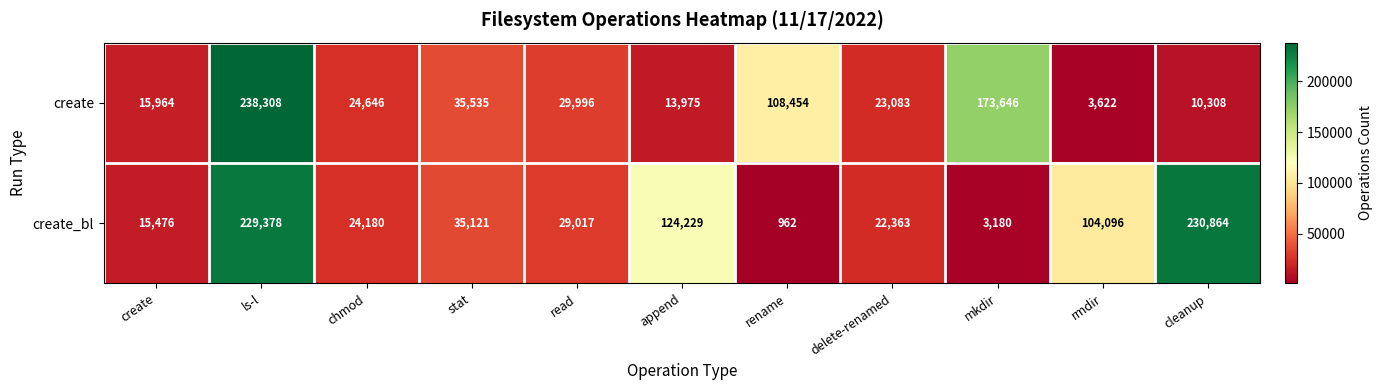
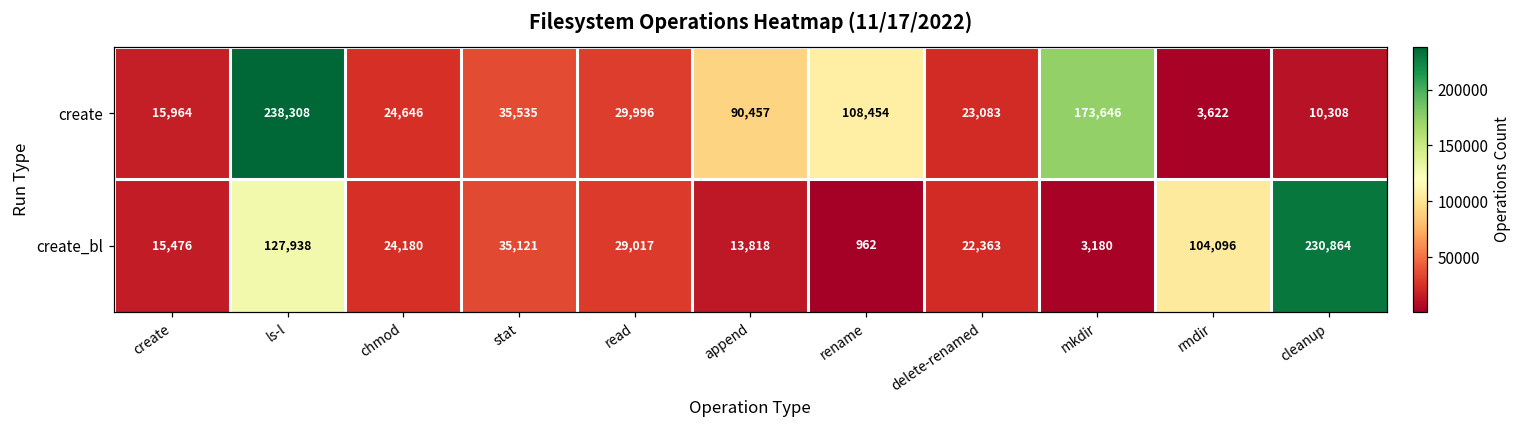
  {
    "create": {
      "create": "15,964",
      "ls-l": "238,308",
      "chmod": "24,646",
      "stat": "35,535",
      "read": "29,996",
-     "append": "13,975",
+     "append": "90,457",
      "rename": "108,454",
      "delete-renamed": "23,083",
      "mkdir": "173,646",
      "rmdir": "3,622",
      "cleanup": "10,308"
    },
    "create_bl": {
      "create": "15,476",
-     "ls-l": "229,378",
+     "ls-l": "127,938",
      "chmod": "24,180",
      "stat": "35,121",
      "read": "29,017",
-     "append": "124,229",
+     "append": "13,818",
      "rename": "962",
      "delete-renamed": "22,363",
      "mkdir": "3,180",
      "rmdir": "104,096",
      "cleanup": "230,864"
    }
  }
